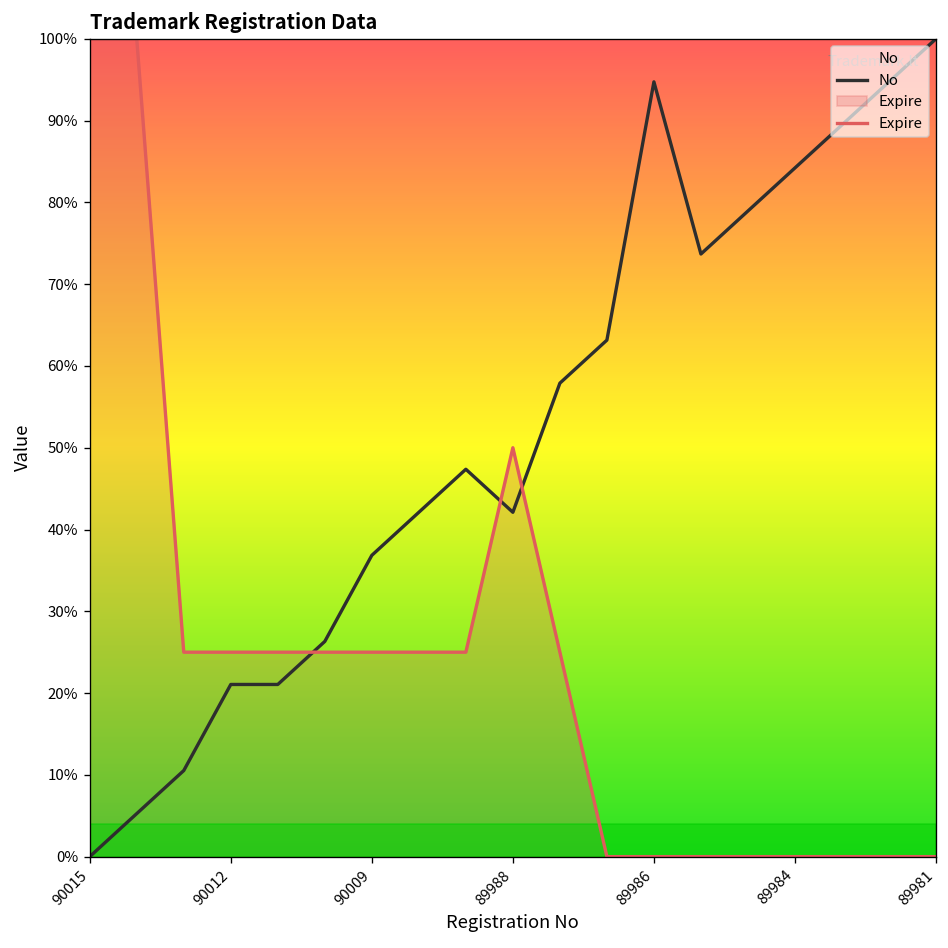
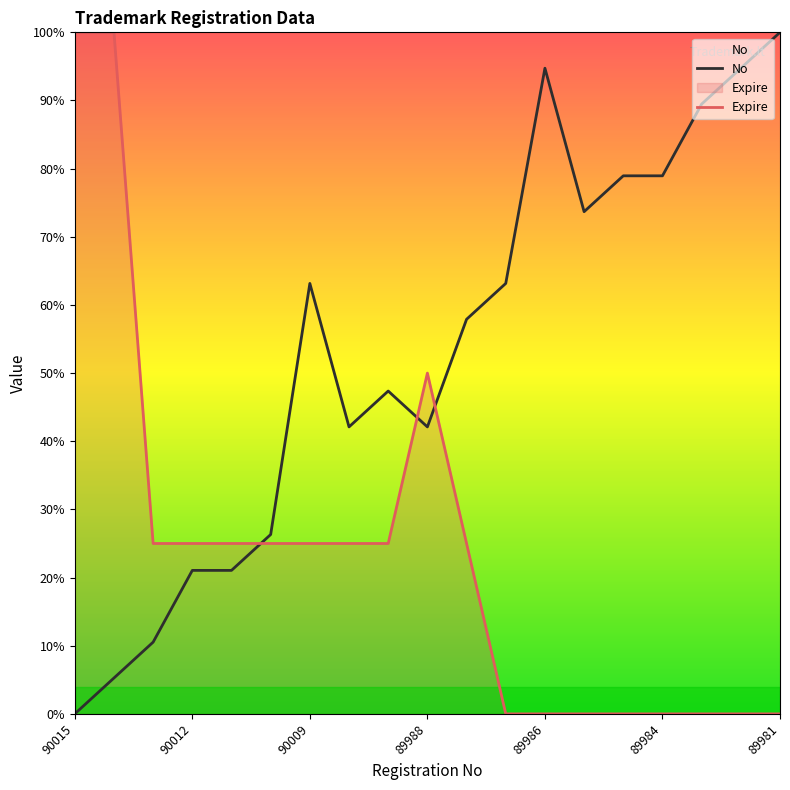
  {
    "No": {
      "90012": "21%",
-     "90009": "37%",
+     "90009": "63%",
      "89988": "42%",
      "89986": "95%",
-     "89984": "84%",
+     "89984": "79%",
      "89981": "100%"
    },
    "Expire": {
      "90015": "100%",
      "90012": "25%",
      "90009": "25%",
      "89988": "50%"
    }
  }
